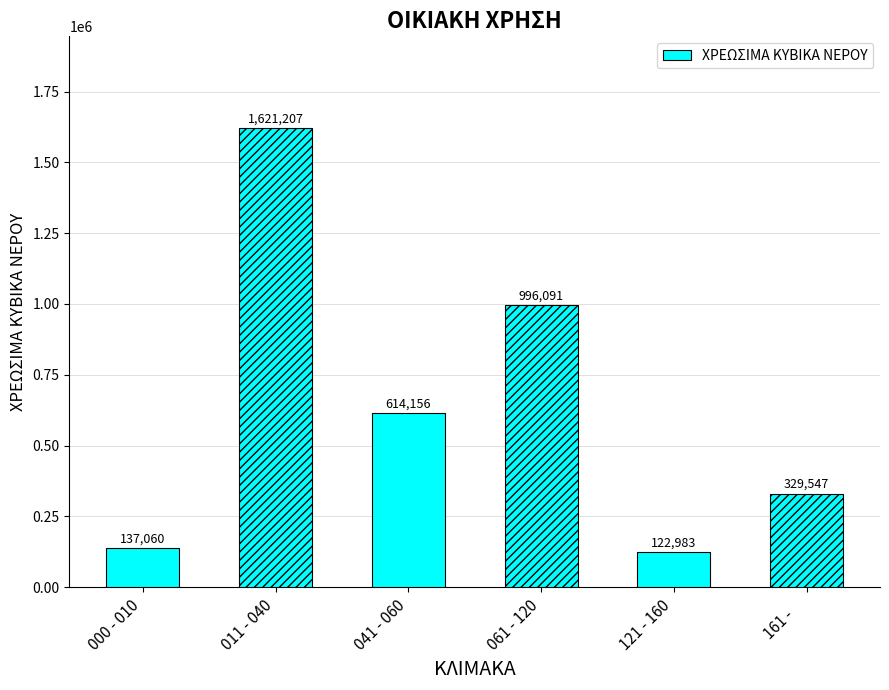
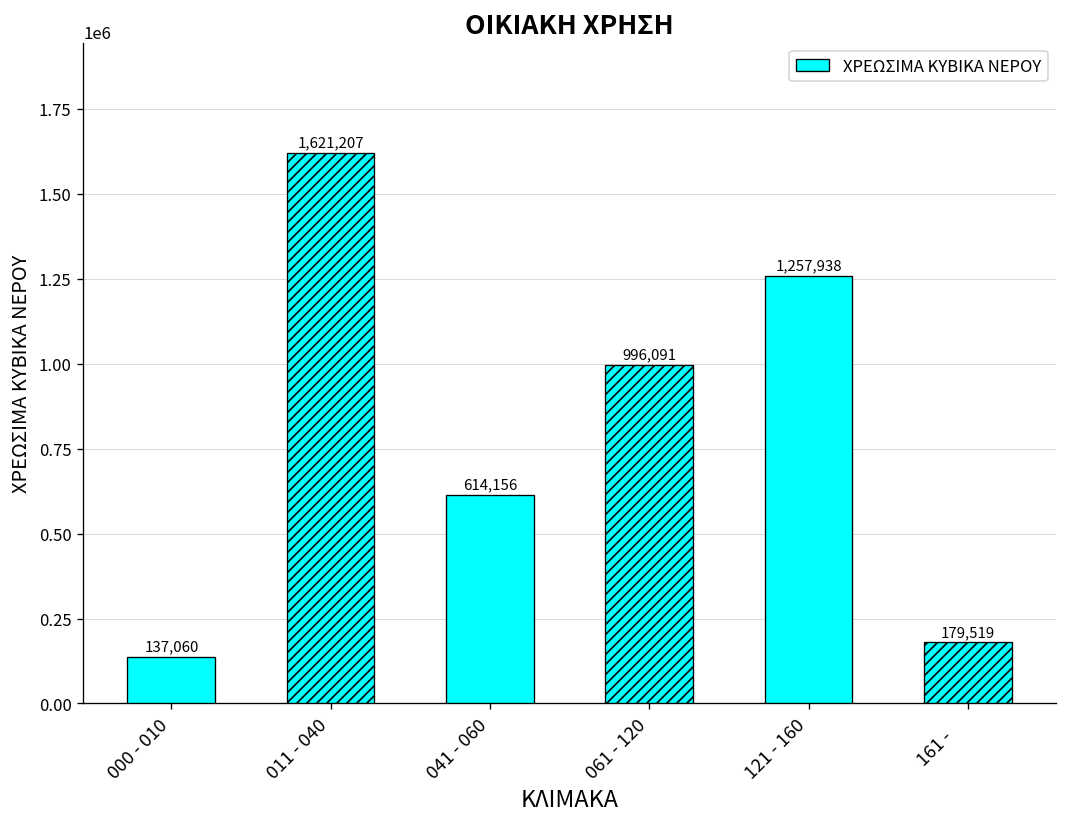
  {
    "000 - 010": "137,060",
    "011 - 040": "1,621,207",
    "041 - 060": "614,156",
    "061 - 120": "996,091",
-   "121 - 160": "122,983",
-   "161 -": "329,547"
+   "121 - 160": "1,257,938",
+   "161 -": "179,519"
  }
